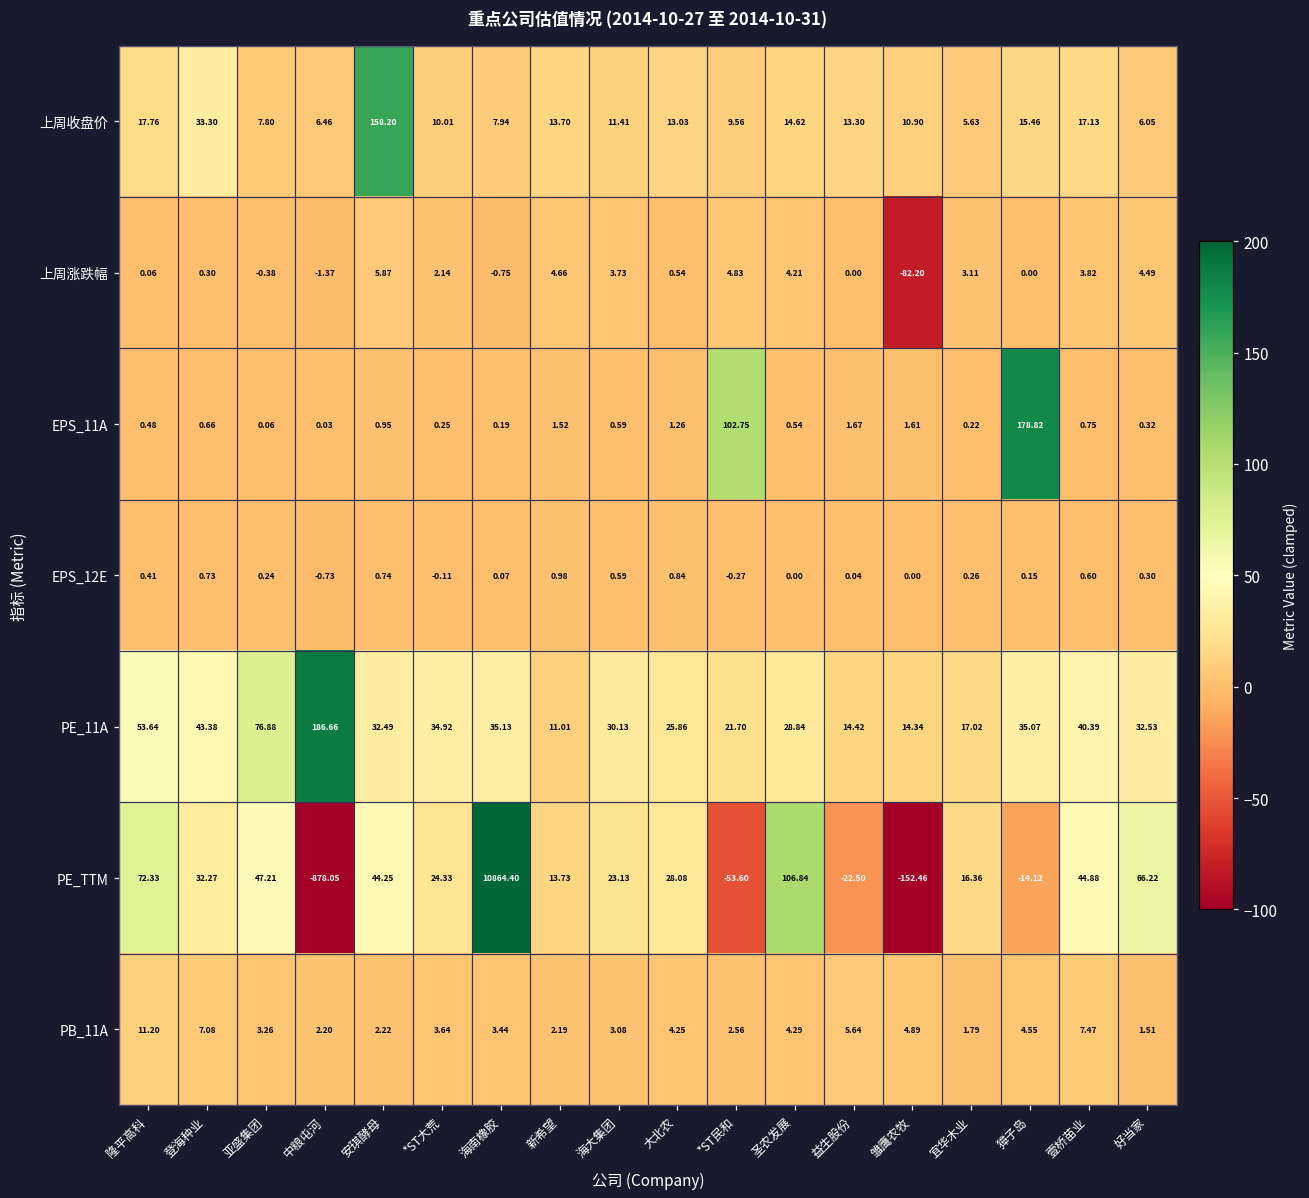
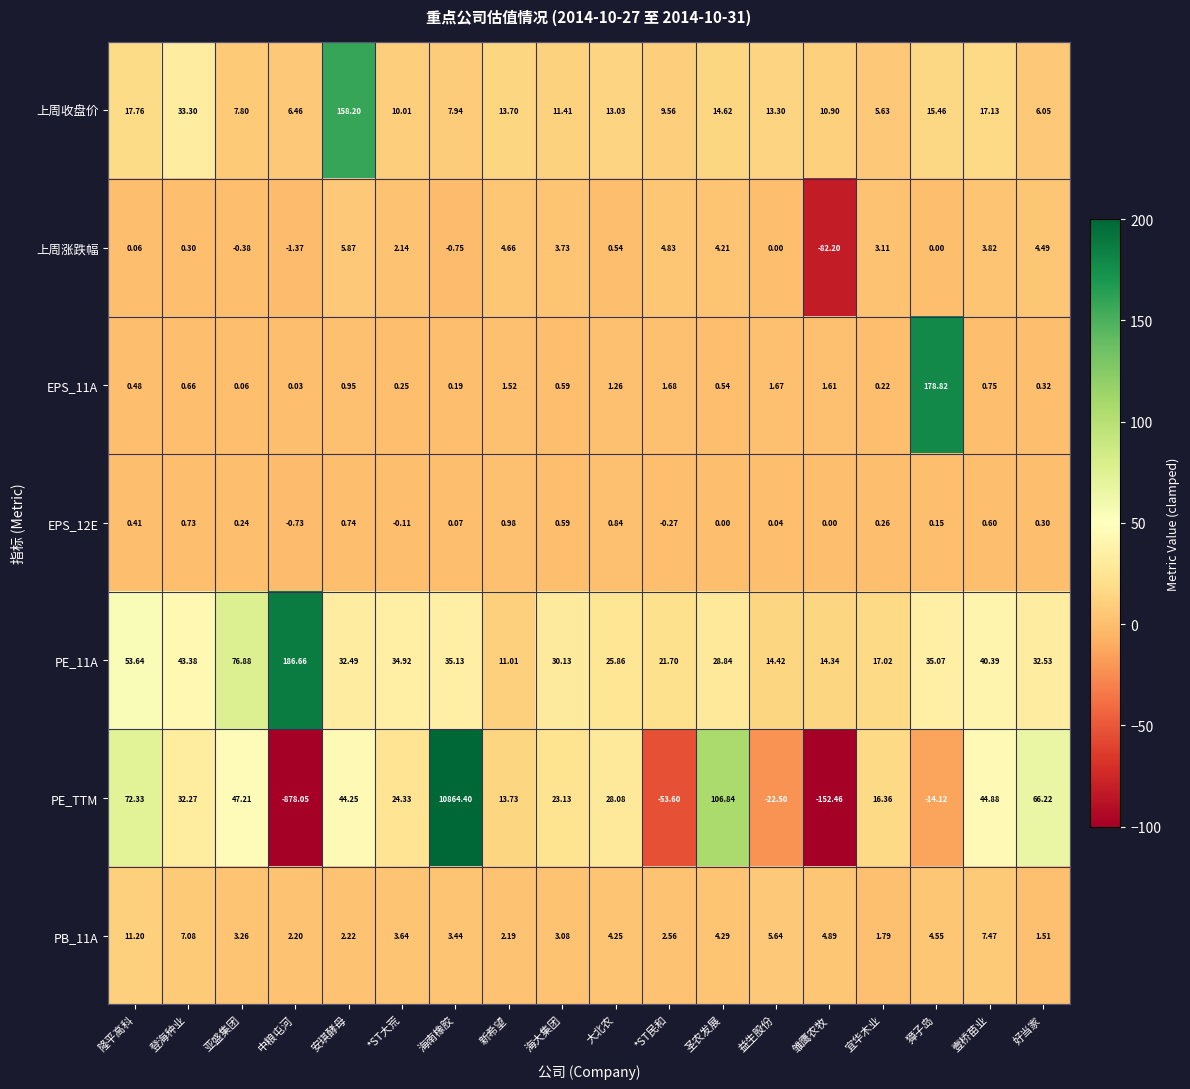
  {
    "上周收盘价": {
      "隆平高科": 17.76,
      "登海种业": 33.30,
      "亚盛集团": 7.80,
      "中粮屯河": 6.46,
      "安琪酵母": 158.20,
      "*ST大荒": 10.01,
      "海南橡胶": 7.94,
      "新希望": 13.70,
      "海大集团": 11.41,
      "大北农": 13.03,
      "*ST民和": 9.56,
      "圣农发展": 14.62,
      "益生股份": 13.30,
      "雏鹰农牧": 10.90,
      "宜华木业": 5.63,
      "獐子岛": 15.46,
      "壹桥苗业": 17.13,
      "好当家": 6.05
    },
    "上周涨跌幅": {
      "隆平高科": 0.06,
      "登海种业": 0.30,
      "亚盛集团": -0.38,
      "中粮屯河": -1.37,
      "安琪酵母": 5.87,
      "*ST大荒": 2.14,
      "海南橡胶": -0.75,
      "新希望": 4.66,
      "海大集团": 3.73,
      "大北农": 0.54,
      "*ST民和": 4.83,
      "圣农发展": 4.21,
      "益生股份": 0.00,
      "雏鹰农牧": -82.20,
      "宜华木业": 3.11,
      "獐子岛": 0.00,
      "壹桥苗业": 3.82,
      "好当家": 4.49
    },
    "EPS_11A": {
      "隆平高科": 0.48,
      "登海种业": 0.66,
      "亚盛集团": 0.06,
      "中粮屯河": 0.03,
      "安琪酵母": 0.95,
      "*ST大荒": 0.25,
      "海南橡胶": 0.19,
      "新希望": 1.52,
      "海大集团": 0.59,
      "大北农": 1.26,
-     "*ST民和": 102.75,
+     "*ST民和": 1.68,
      "圣农发展": 0.54,
      "益生股份": 1.67,
      "雏鹰农牧": 1.61,
      "宜华木业": 0.22,
      "獐子岛": 178.82,
      "壹桥苗业": 0.75,
      "好当家": 0.32
    },
    "EPS_12E": {
      "隆平高科": 0.41,
      "登海种业": 0.73,
      "亚盛集团": 0.24,
      "中粮屯河": -0.73,
      "安琪酵母": 0.74,
      "*ST大荒": -0.11,
      "海南橡胶": 0.07,
      "新希望": 0.98,
      "海大集团": 0.59,
      "大北农": 0.84,
      "*ST民和": -0.27,
      "圣农发展": 0.00,
      "益生股份": 0.04,
      "雏鹰农牧": 0.00,
      "宜华木业": 0.26,
      "獐子岛": 0.15,
      "壹桥苗业": 0.60,
      "好当家": 0.30
    },
    "PE_11A": {
      "隆平高科": 53.64,
      "登海种业": 43.38,
      "亚盛集团": 76.88,
      "中粮屯河": 186.66,
      "安琪酵母": 32.49,
      "*ST大荒": 34.92,
      "海南橡胶": 35.13,
      "新希望": 11.01,
      "海大集团": 30.13,
      "大北农": 25.86,
      "*ST民和": 21.70,
      "圣农发展": 28.84,
      "益生股份": 14.42,
      "雏鹰农牧": 14.34,
      "宜华木业": 17.02,
      "獐子岛": 35.07,
      "壹桥苗业": 40.39,
      "好当家": 32.53
    },
    "PE_TTM": {
      "隆平高科": 72.33,
      "登海种业": 32.27,
      "亚盛集团": 47.21,
      "中粮屯河": -878.05,
      "安琪酵母": 44.25,
      "*ST大荒": 24.33,
      "海南橡胶": 10864.40,
      "新希望": 13.73,
      "海大集团": 23.13,
      "大北农": 28.08,
      "*ST民和": -53.60,
      "圣农发展": 106.84,
      "益生股份": -22.50,
      "雏鹰农牧": -152.46,
      "宜华木业": 16.36,
      "獐子岛": -14.12,
      "壹桥苗业": 44.88,
      "好当家": 66.22
    },
    "PB_11A": {
      "隆平高科": 11.20,
      "登海种业": 7.08,
      "亚盛集团": 3.26,
      "中粮屯河": 2.20,
      "安琪酵母": 2.22,
      "*ST大荒": 3.64,
      "海南橡胶": 3.44,
      "新希望": 2.19,
      "海大集团": 3.08,
      "大北农": 4.25,
      "*ST民和": 2.56,
      "圣农发展": 4.29,
      "益生股份": 5.64,
      "雏鹰农牧": 4.89,
      "宜华木业": 1.79,
      "獐子岛": 4.55,
      "壹桥苗业": 7.47,
      "好当家": 1.51
    }
  }
